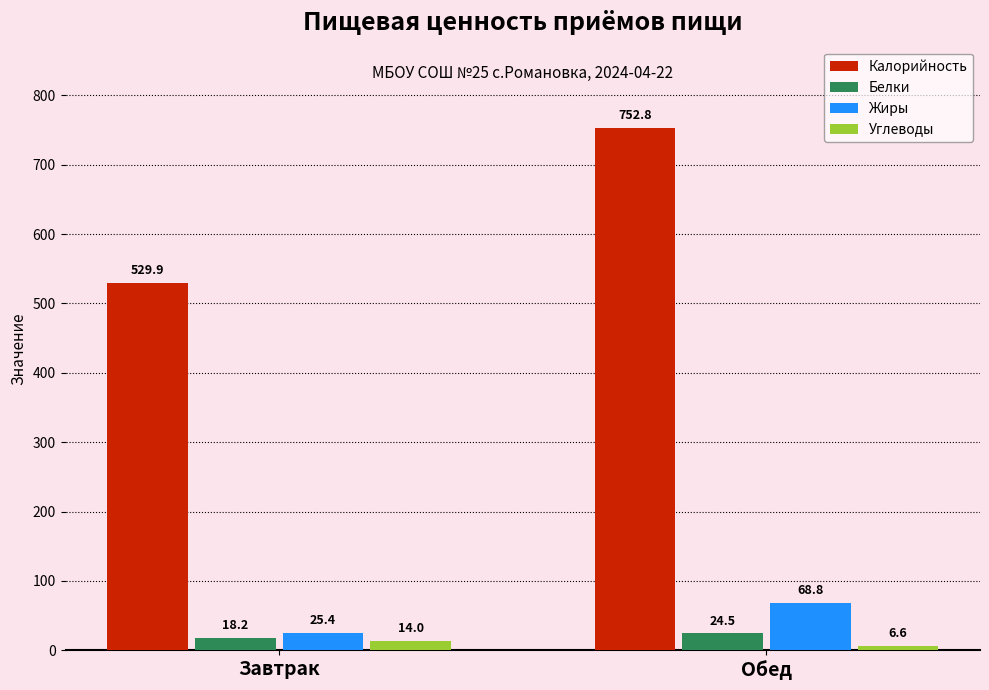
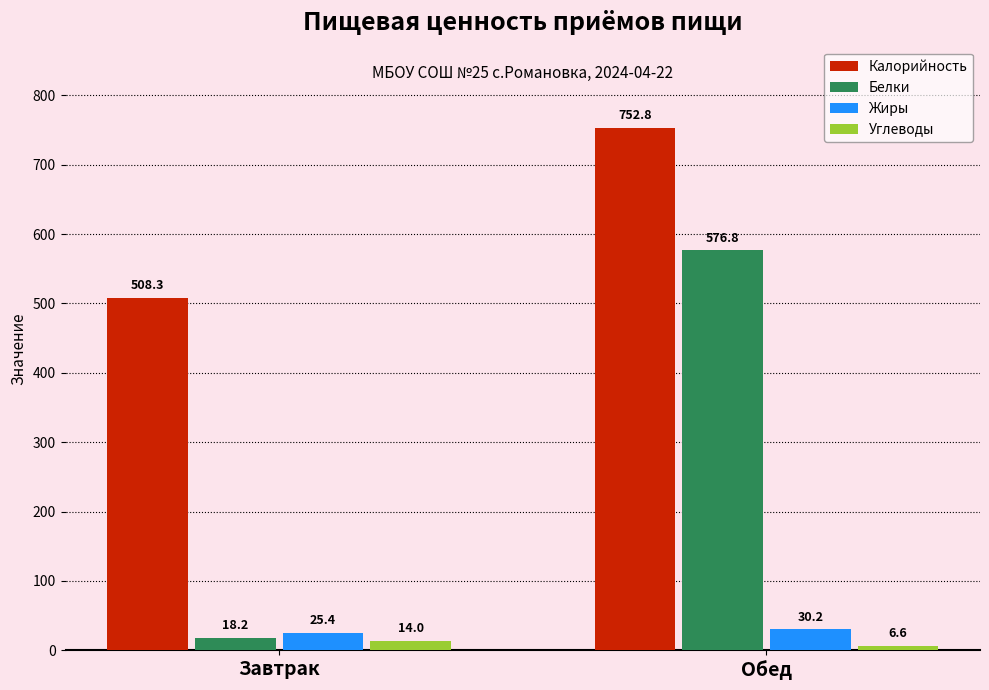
  {
    "Калорийность": {
-     "Завтрак": 529.9,
+     "Завтрак": 508.3,
      "Обед": 752.8
    },
    "Белки": {
      "Завтрак": 18.2,
-     "Обед": 24.5
+     "Обед": 576.8
    },
    "Жиры": {
      "Завтрак": 25.4,
-     "Обед": 68.8
+     "Обед": 30.2
    },
    "Углеводы": {
      "Завтрак": 14.0,
      "Обед": 6.6
    }
  }
